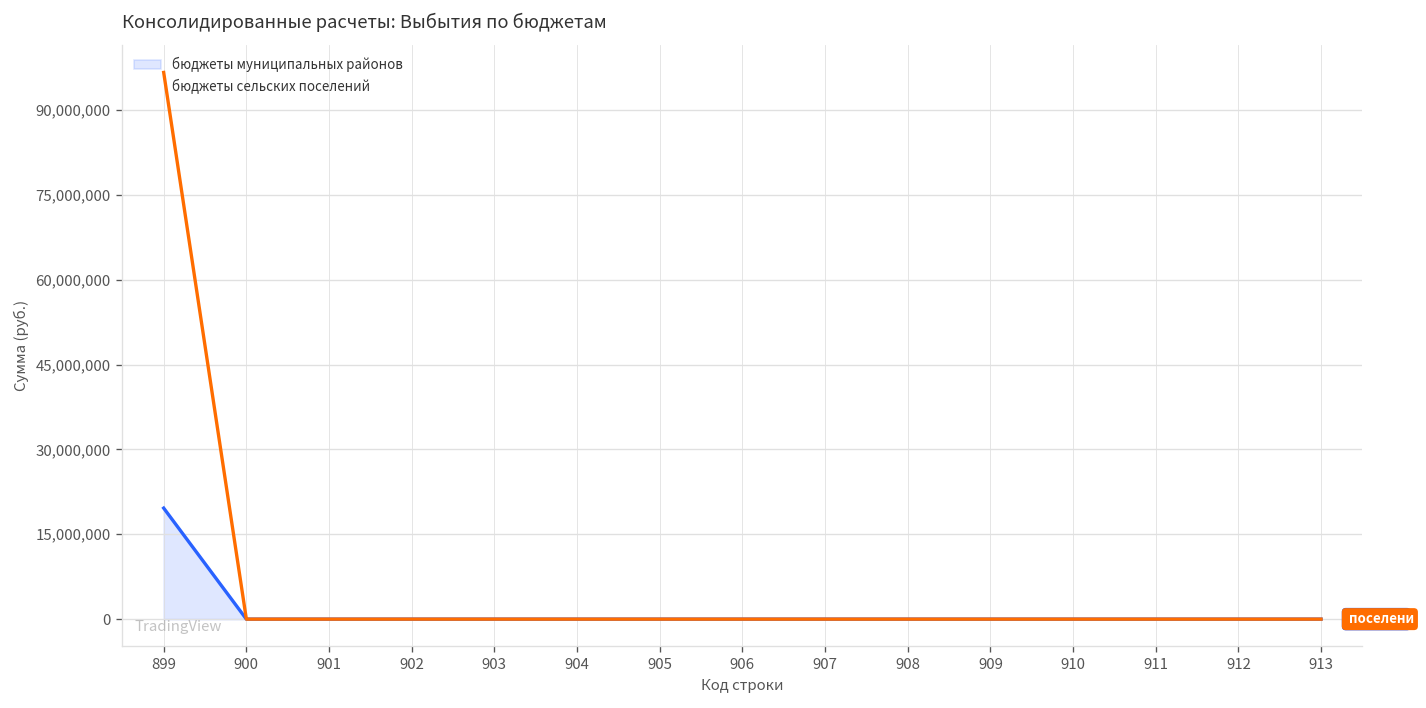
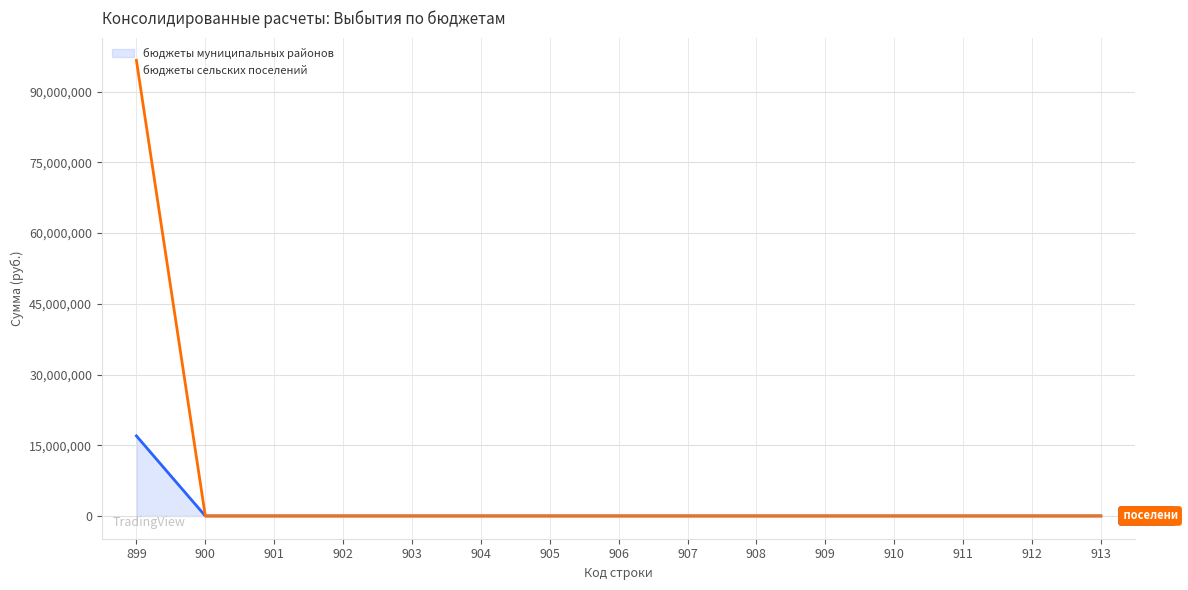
  {
    "бюджеты муниципальных районов": {
-     "899": "20,000,000"
+     "899": "17,000,000"
    },
    "бюджеты сельских поселений": {
      "899": "97,000,000"
    }
  }
